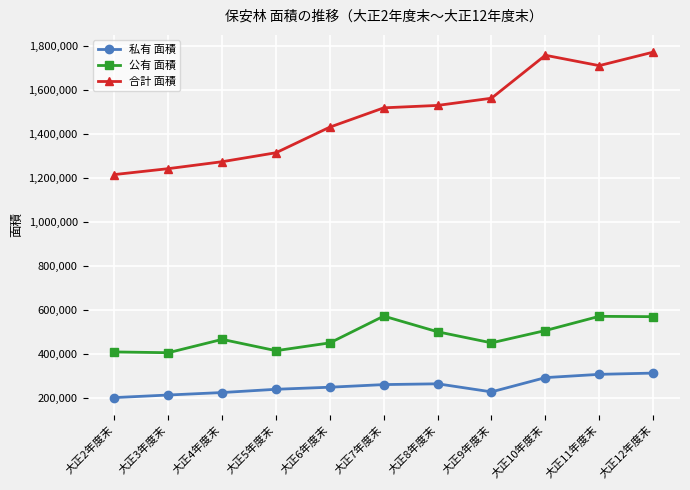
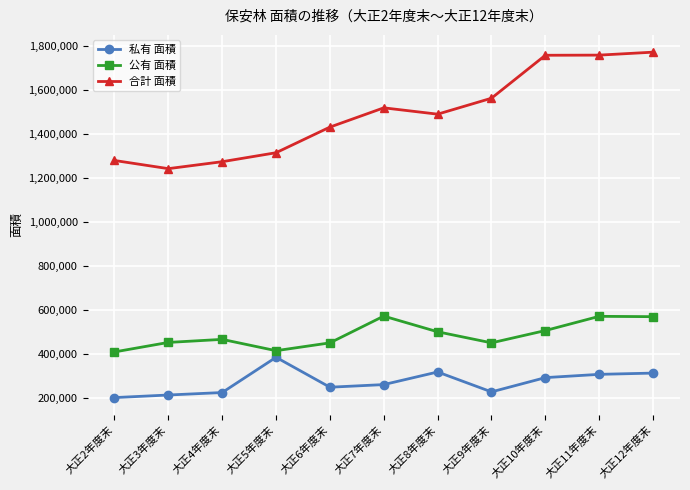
  {
    "私有 面積": {
      "大正2年度末": "200,000",
      "大正3年度末": "210,000",
      "大正4年度末": "220,000",
-     "大正5年度末": "240,000",
+     "大正5年度末": "380,000",
      "大正6年度末": "250,000",
      "大正7年度末": "260,000",
-     "大正8年度末": "260,000",
+     "大正8年度末": "320,000",
      "大正9年度末": "230,000",
      "大正10年度末": "290,000",
      "大正11年度末": "310,000",
      "大正12年度末": "310,000"
    },
    "公有 面積": {
      "大正2年度末": "410,000",
-     "大正3年度末": "400,000",
+     "大正3年度末": "450,000",
      "大正4年度末": "470,000",
      "大正5年度末": "410,000",
      "大正6年度末": "450,000",
      "大正7年度末": "570,000",
      "大正8年度末": "500,000",
      "大正9年度末": "450,000",
      "大正10年度末": "510,000",
      "大正11年度末": "570,000",
      "大正12年度末": "570,000"
    },
    "合計 面積": {
-     "大正2年度末": "1,220,000",
+     "大正2年度末": "1,280,000",
      "大正3年度末": "1,240,000",
      "大正4年度末": "1,270,000",
      "大正5年度末": "1,310,000",
      "大正6年度末": "1,430,000",
      "大正7年度末": "1,520,000",
-     "大正8年度末": "1,530,000",
+     "大正8年度末": "1,490,000",
      "大正9年度末": "1,560,000",
      "大正10年度末": "1,760,000",
-     "大正11年度末": "1,710,000",
+     "大正11年度末": "1,760,000",
      "大正12年度末": "1,770,000"
    }
  }
